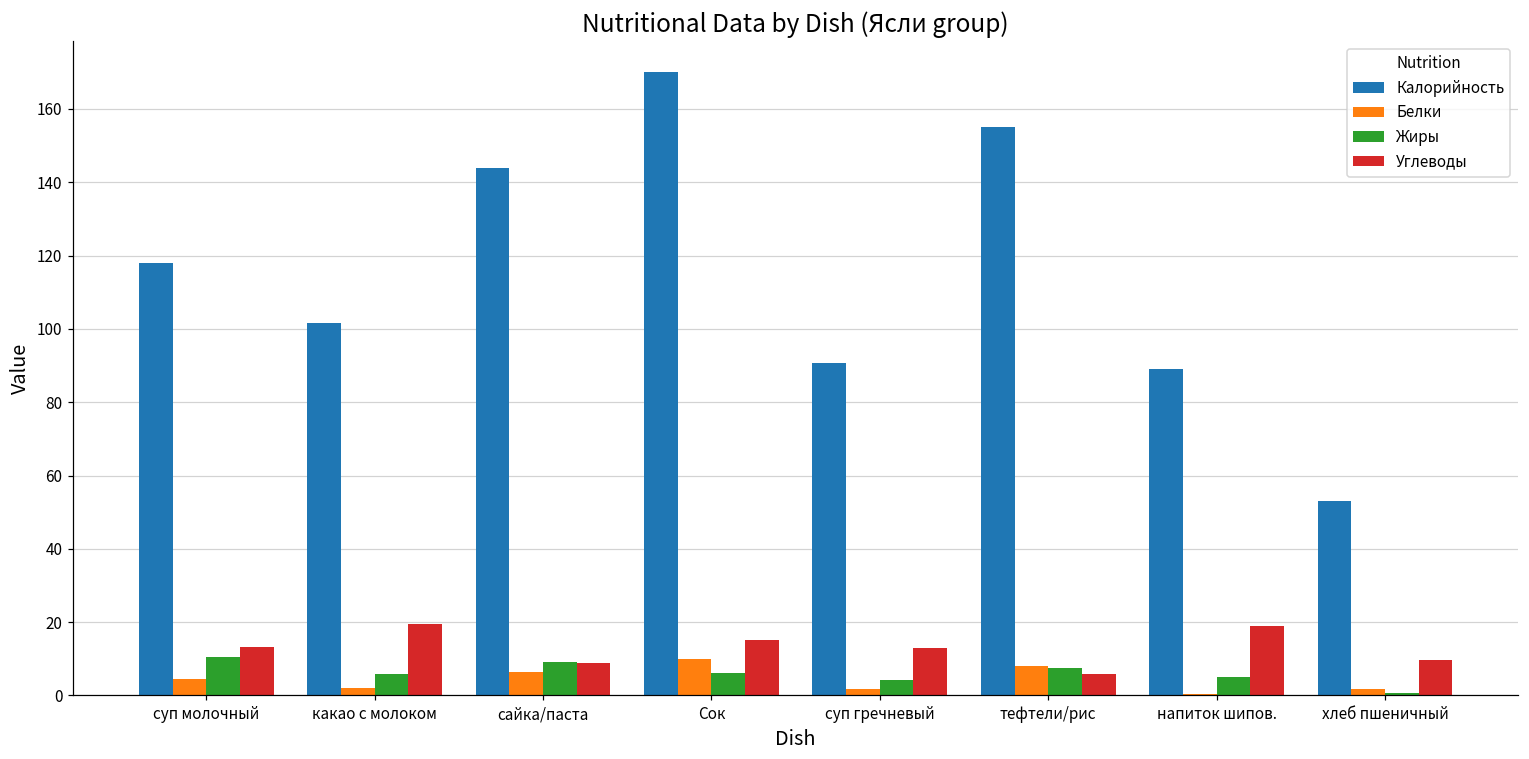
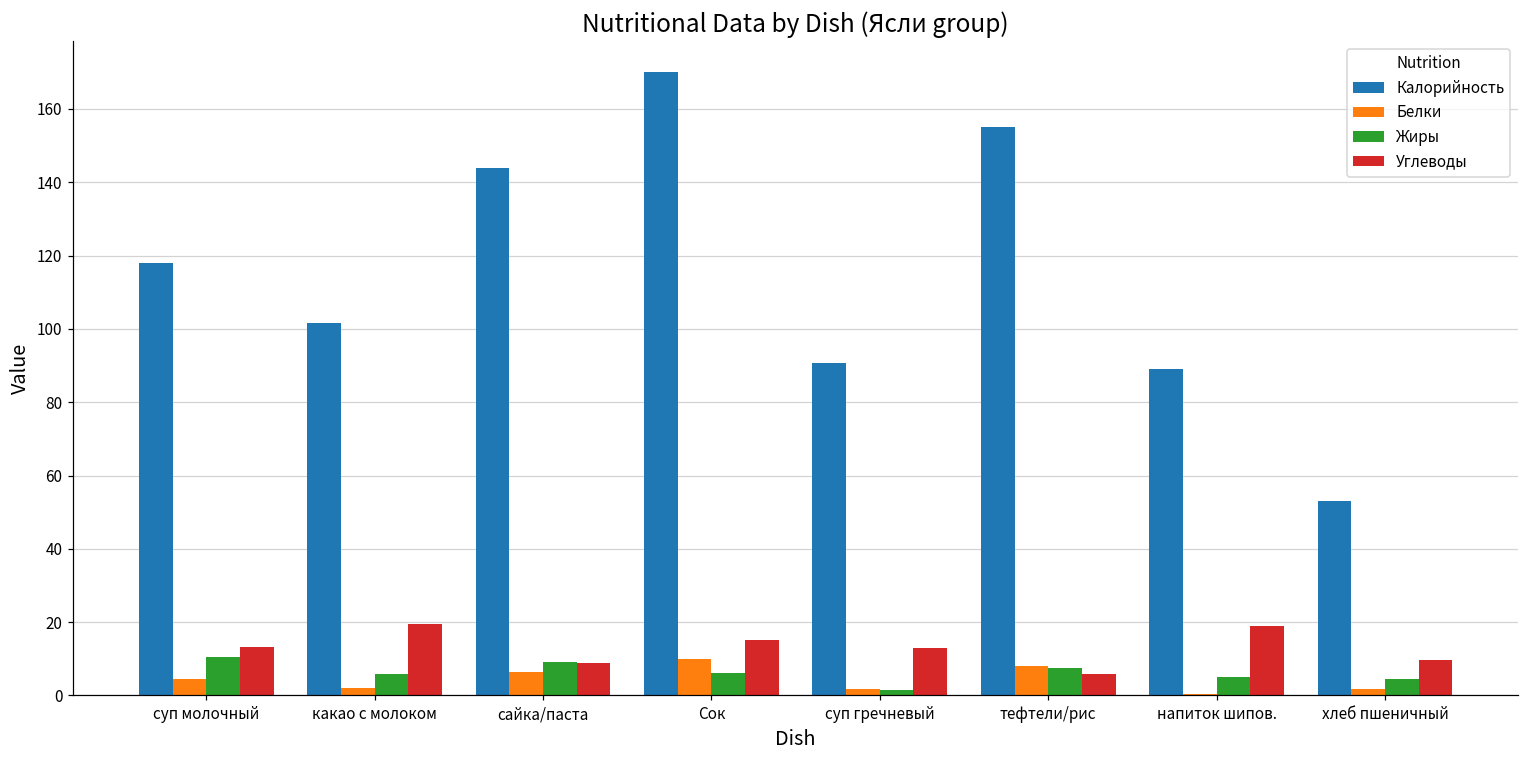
  {
    "Калорийность": {
      "суп молочный": 118,
      "какао с молоком": 102,
      "сайка/паста": 144,
      "Сок": 170,
      "суп гречневый": 91,
      "тефтели/рис": 155,
      "напиток шипов.": 89,
      "хлеб пшеничный": 53
    },
    "Белки": {
      "суп молочный": 5,
      "какао с молоком": 2,
      "сайка/паста": 6,
      "Сок": 10,
      "суп гречневый": 2,
      "тефтели/рис": 8,
      "хлеб пшеничный": 2
    },
    "Жиры": {
      "суп молочный": 10,
      "какао с молоком": 6,
      "сайка/паста": 9,
      "Сок": 6,
-     "суп гречневый": 4,
+     "суп гречневый": 2,
      "тефтели/рис": 7,
      "напиток шипов.": 5,
-     "хлеб пшеничный": 1
+     "хлеб пшеничный": 5
    },
    "Углеводы": {
      "суп молочный": 13,
      "какао с молоком": 19,
      "сайка/паста": 9,
      "Сок": 15,
      "суп гречневый": 13,
      "тефтели/рис": 6,
      "напиток шипов.": 19,
      "хлеб пшеничный": 10
    }
  }
